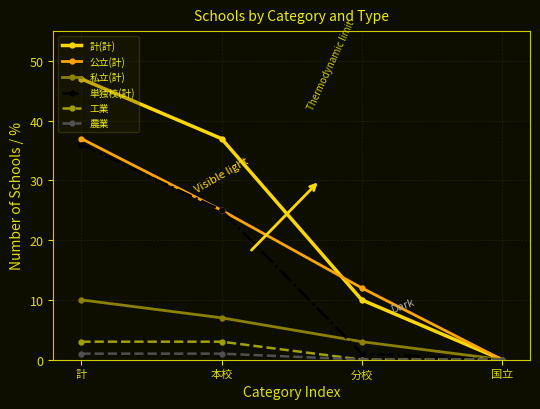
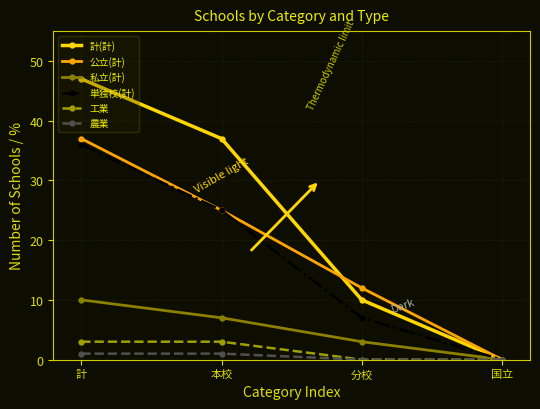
  {
    "単独校(計)": {
      "計": 36,
-     "分校": 1
+     "分校": 7
    },
    "農業": {
      "計": 1,
      "本校": 1
    }
  }
